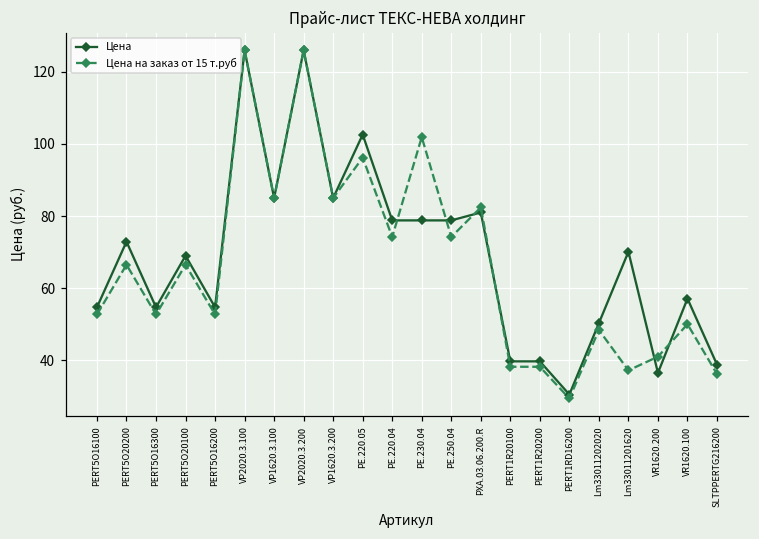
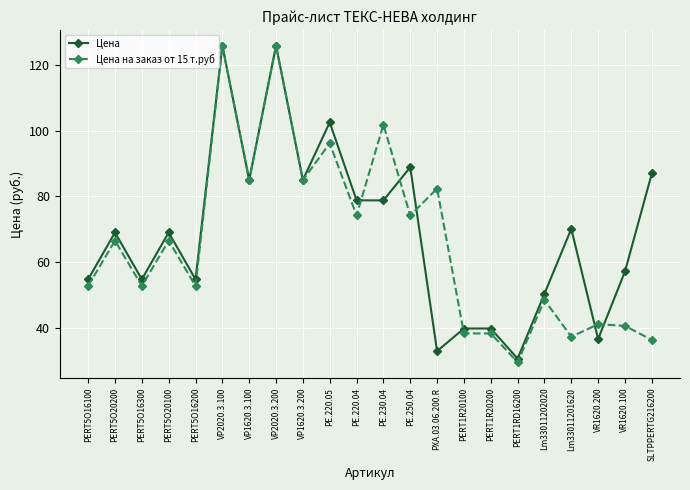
  {
    "Цена": {
      "PERT5O16100": 55,
-     "PERT5O20200": 73,
+     "PERT5O20200": 69,
      "PERT5O16300": 55,
      "PERT5O20100": 69,
      "PERT5O16200": 55,
      "PE.220.05": 103,
      "PE.220.04": 79,
      "PE.230.04": 79,
-     "PE.250.04": 79,
-     "PXA.03.06.200.R": 81,
+     "PE.250.04": 89,
+     "PXA.03.06.200.R": 33,
      "PERT1R20100": 40,
      "PERT1R20200": 40,
      "PERT1RD16200": 31,
      "Lm33011202020": 50,
      "Lm33011201620": 70,
      "VR1620.200": 37,
      "VR1620.100": 57,
-     "SLTPPERTG216200": 39
+     "SLTPPERTG216200": 87
    },
    "Цена на заказ от 15 т.руб": {
      "PERT5O16100": 53,
      "PERT5O20200": 67,
      "PERT5O16300": 53,
      "PERT5O20100": 67,
      "PERT5O16200": 53,
      "PE.220.05": 96,
      "PE.220.04": 74,
      "PE.230.04": 102,
      "PE.250.04": 74,
      "PXA.03.06.200.R": 82,
      "PERT1R20100": 38,
      "PERT1R20200": 38,
      "PERT1RD16200": 29,
      "Lm33011202020": 48,
      "Lm33011201620": 37,
      "VR1620.200": 41,
-     "VR1620.100": 50,
+     "VR1620.100": 41,
      "SLTPPERTG216200": 36
    }
  }
